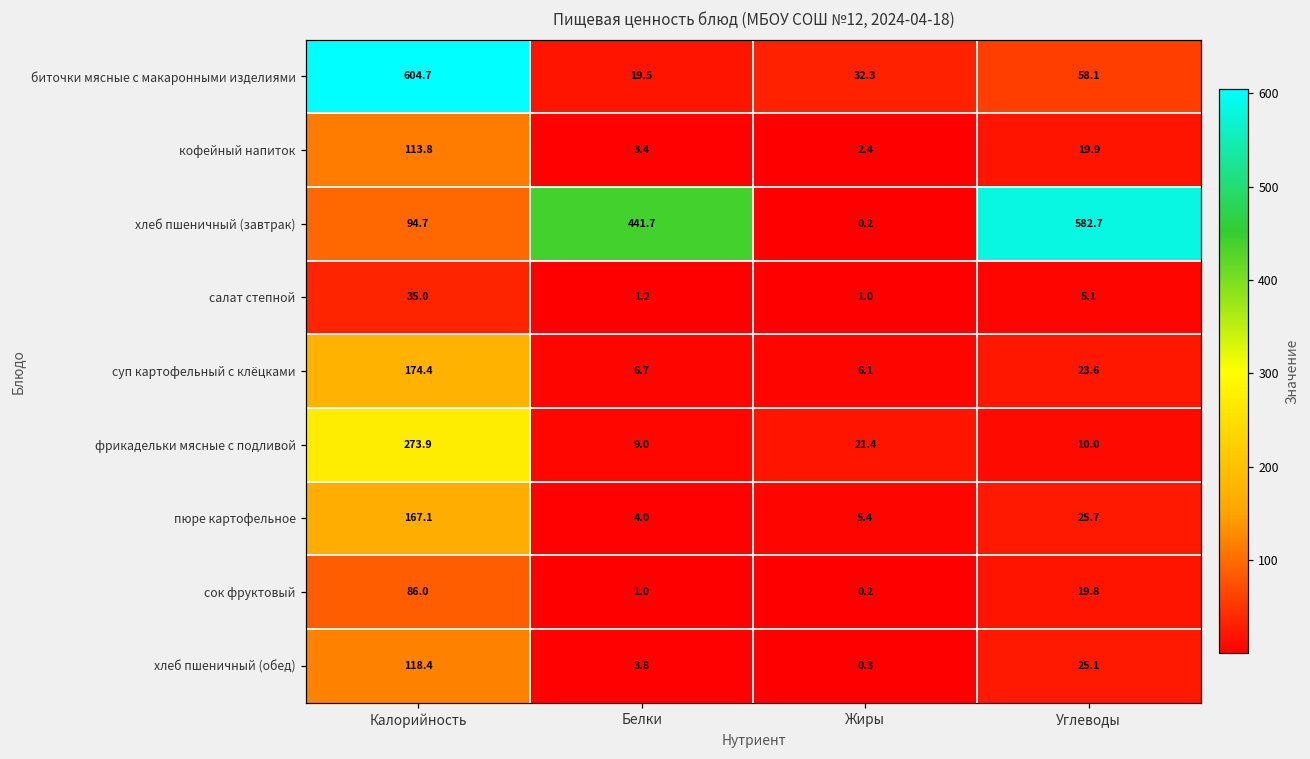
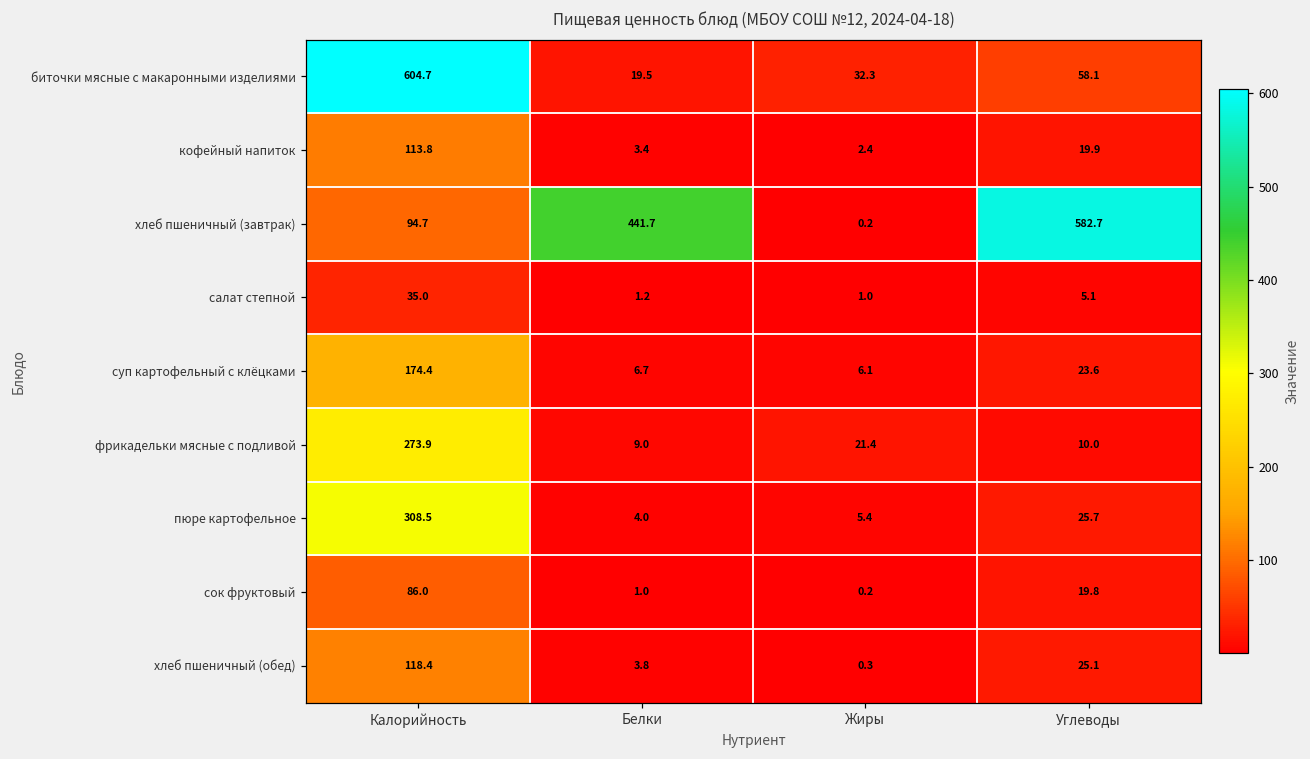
  {
    "биточки мясные с макаронными изделиями": {
      "Калорийность": 604.7,
      "Белки": 19.5,
      "Жиры": 32.3,
      "Углеводы": 58.1
    },
    "кофейный напиток": {
      "Калорийность": 113.8,
      "Белки": 3.4,
      "Жиры": 2.4,
      "Углеводы": 19.9
    },
    "хлеб пшеничный (завтрак)": {
      "Калорийность": 94.7,
      "Белки": 441.7,
      "Жиры": 0.2,
      "Углеводы": 582.7
    },
    "салат степной": {
      "Калорийность": 35.0,
      "Белки": 1.2,
      "Жиры": 1.0,
      "Углеводы": 5.1
    },
    "суп картофельный с клёцками": {
      "Калорийность": 174.4,
      "Белки": 6.7,
      "Жиры": 6.1,
      "Углеводы": 23.6
    },
    "фрикадельки мясные с подливой": {
      "Калорийность": 273.9,
      "Белки": 9.0,
      "Жиры": 21.4,
      "Углеводы": 10.0
    },
    "пюре картофельное": {
-     "Калорийность": 167.1,
+     "Калорийность": 308.5,
      "Белки": 4.0,
      "Жиры": 5.4,
      "Углеводы": 25.7
    },
    "сок фруктовый": {
      "Калорийность": 86.0,
      "Белки": 1.0,
      "Жиры": 0.2,
      "Углеводы": 19.8
    },
    "хлеб пшеничный (обед)": {
      "Калорийность": 118.4,
      "Белки": 3.8,
      "Жиры": 0.3,
      "Углеводы": 25.1
    }
  }
